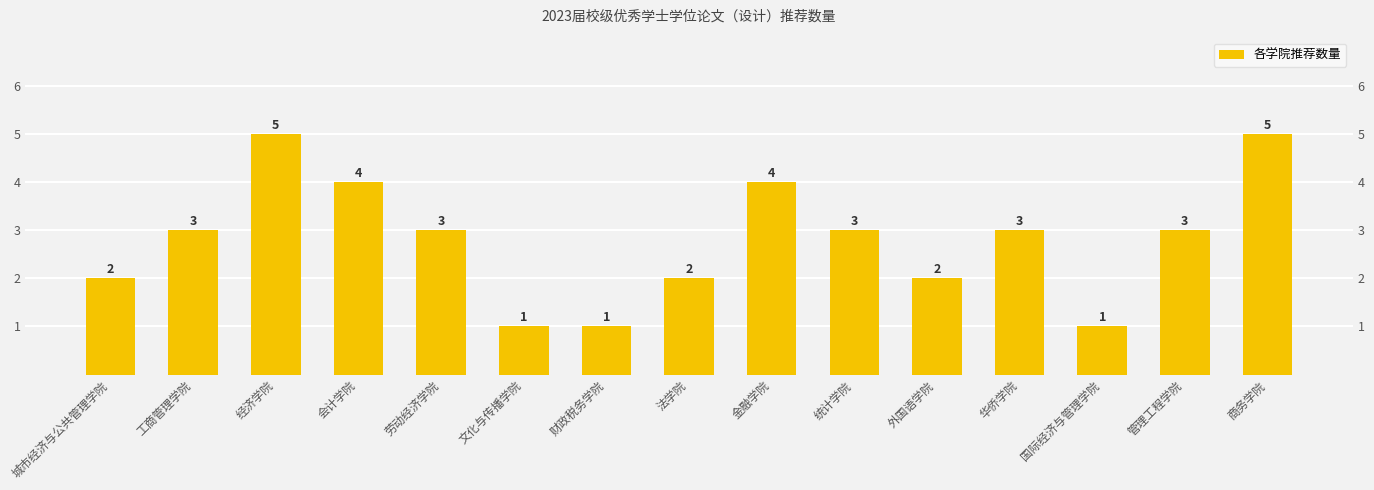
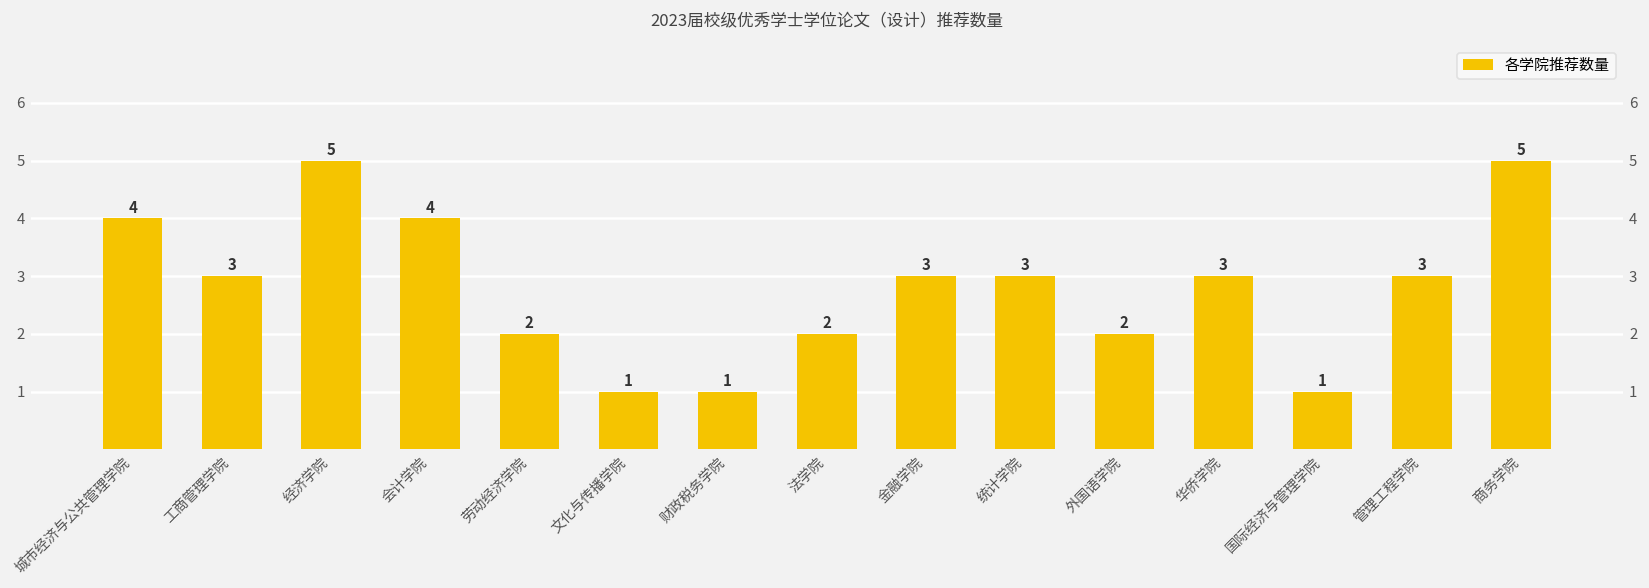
  {
-   "城市经济与公共管理学院": 2,
+   "城市经济与公共管理学院": 4,
    "工商管理学院": 3,
    "经济学院": 5,
    "会计学院": 4,
-   "劳动经济学院": 3,
+   "劳动经济学院": 2,
    "文化与传播学院": 1,
    "财政税务学院": 1,
    "法学院": 2,
-   "金融学院": 4,
+   "金融学院": 3,
    "统计学院": 3,
    "外国语学院": 2,
    "华侨学院": 3,
    "国际经济与管理学院": 1,
    "管理工程学院": 3,
    "商务学院": 5
  }
